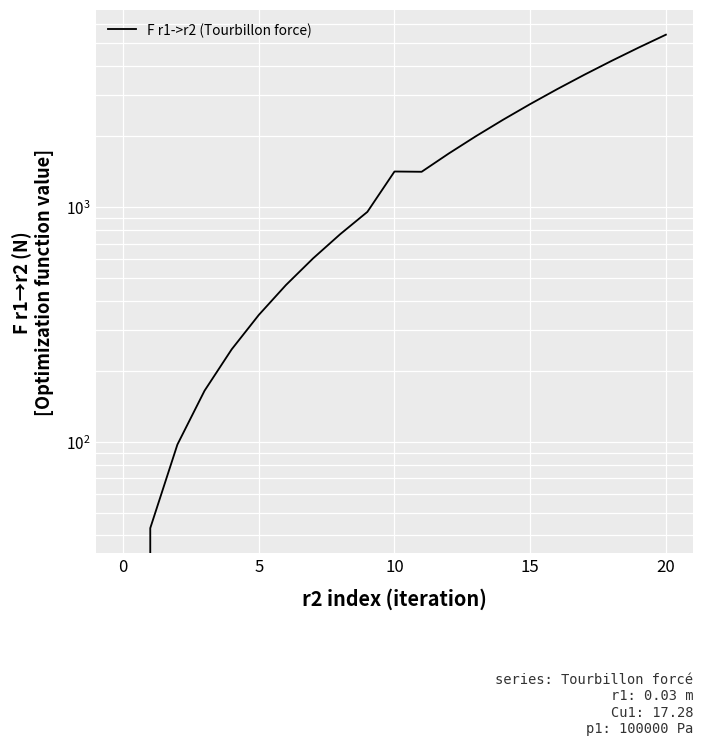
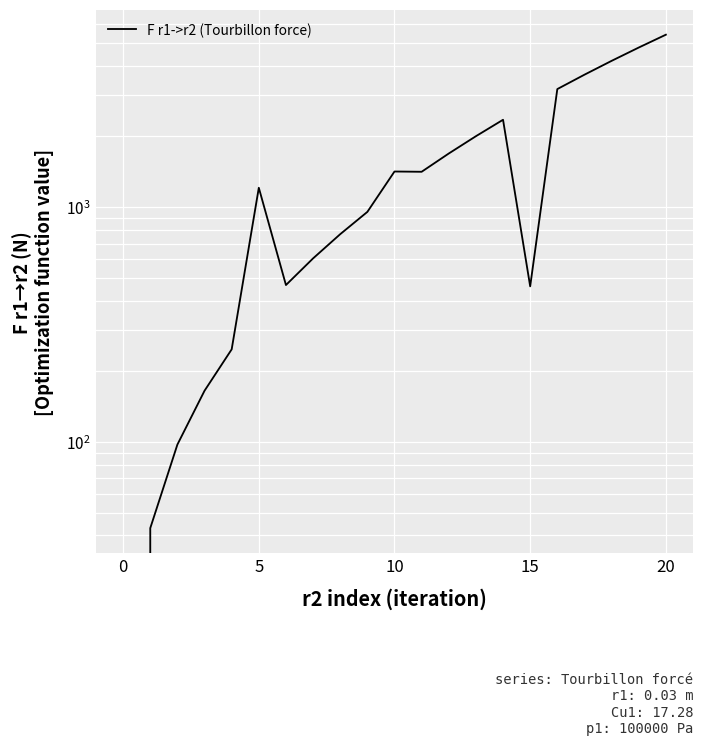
  {
-   "5": 350,
+   "5": 1200,
    "10": 1400,
-   "15": 2700,
+   "15": 460,
    "20": 5400
  }
